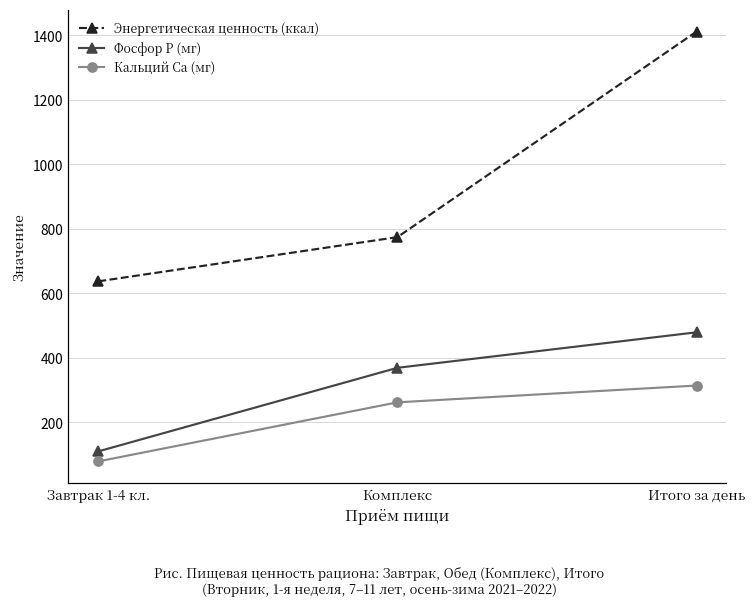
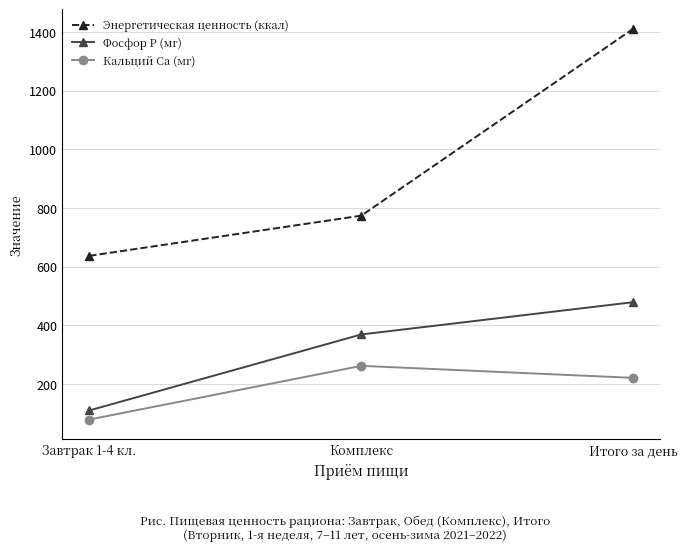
  {
    "Кальций Ca (мг)": {
      "Завтрак 1-4 кл.": 80,
      "Комплекс": 260,
-     "Итого за день": 310
+     "Итого за день": 220
    }
  }
